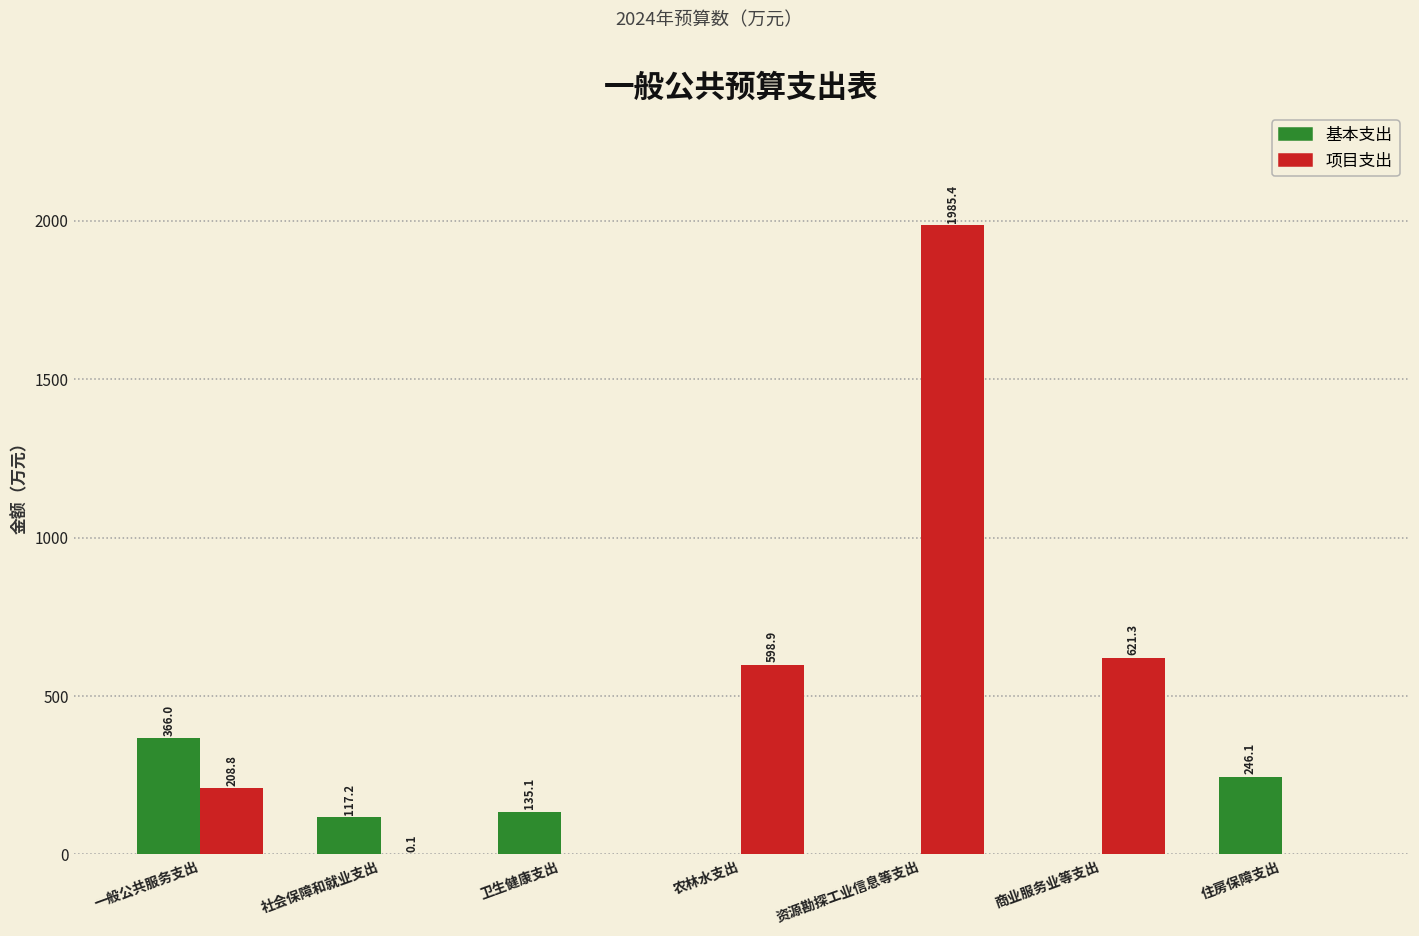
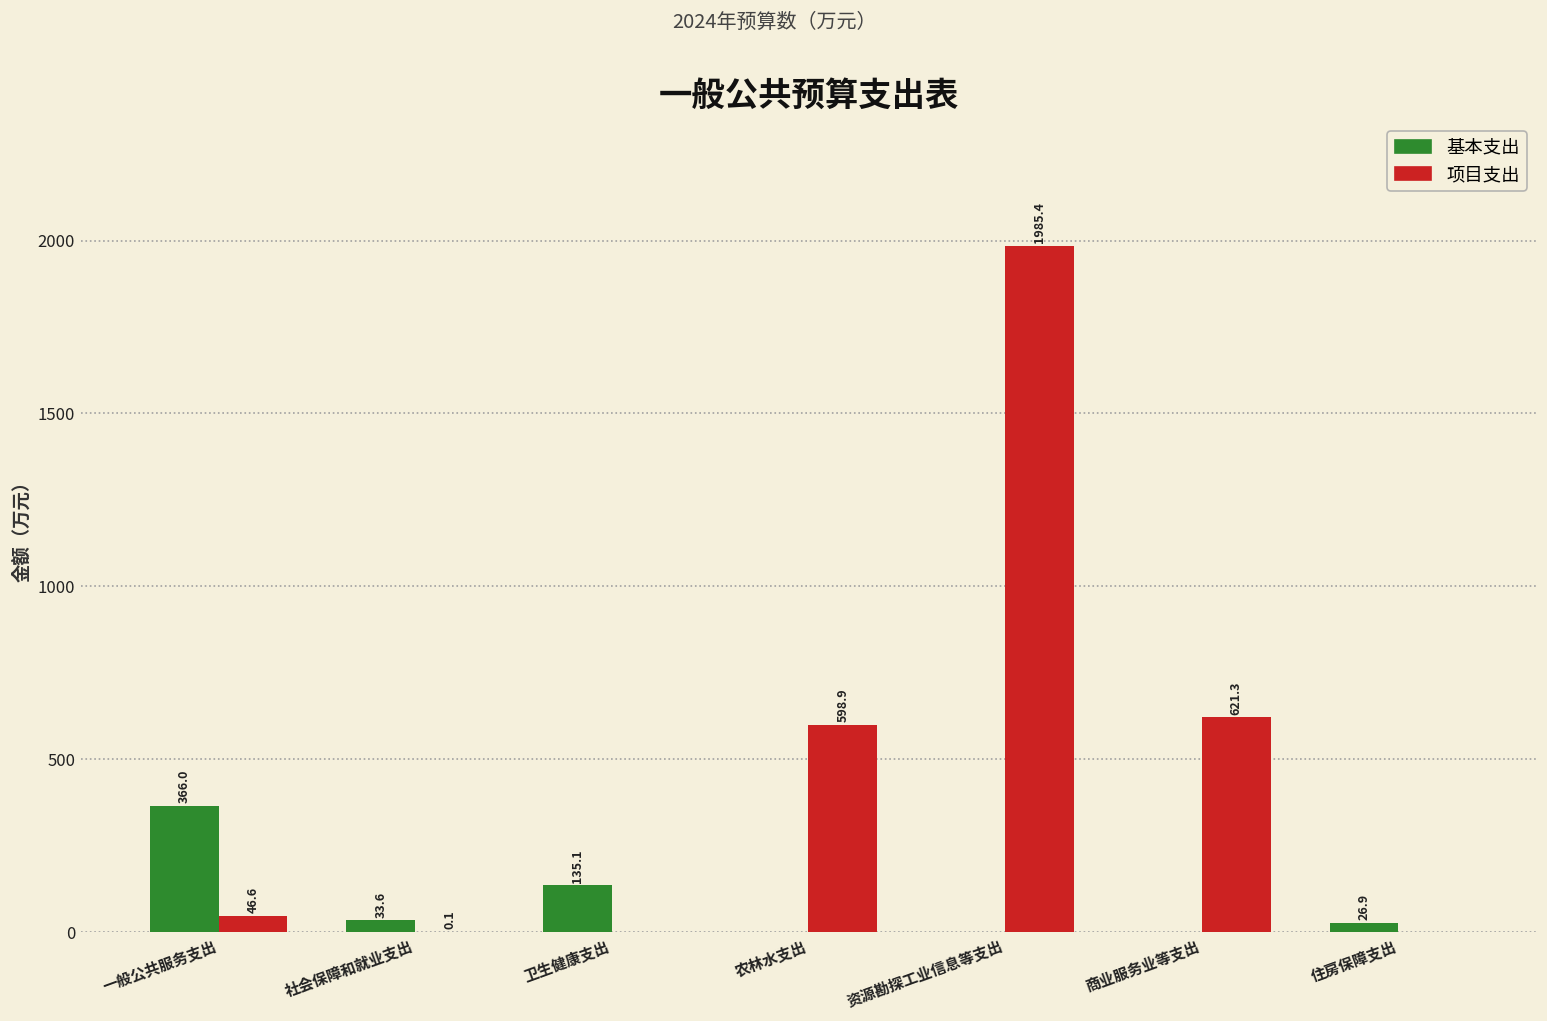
  {
    "基本支出": {
      "一般公共服务支出": 366.0,
-     "社会保障和就业支出": 117.2,
+     "社会保障和就业支出": 33.6,
      "卫生健康支出": 135.1,
-     "住房保障支出": 246.1
+     "住房保障支出": 26.9
    },
    "项目支出": {
-     "一般公共服务支出": 208.8,
+     "一般公共服务支出": 46.6,
      "社会保障和就业支出": 0.1,
      "农林水支出": 598.9,
      "资源勘探工业信息等支出": 1985.4,
      "商业服务业等支出": 621.3
    }
  }
